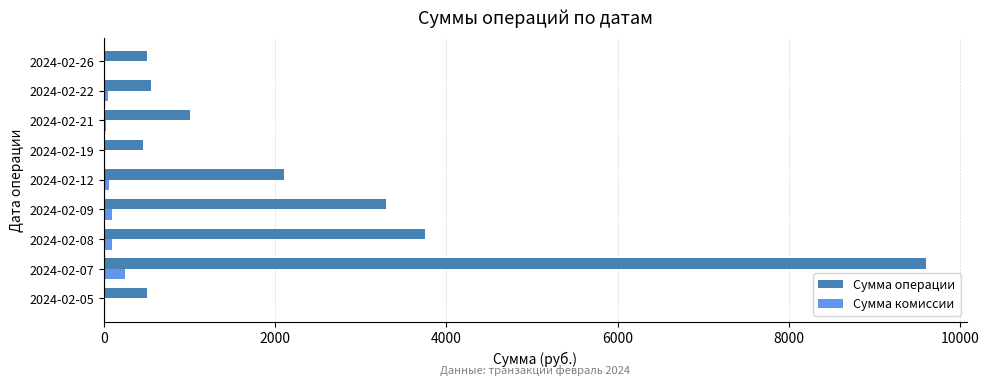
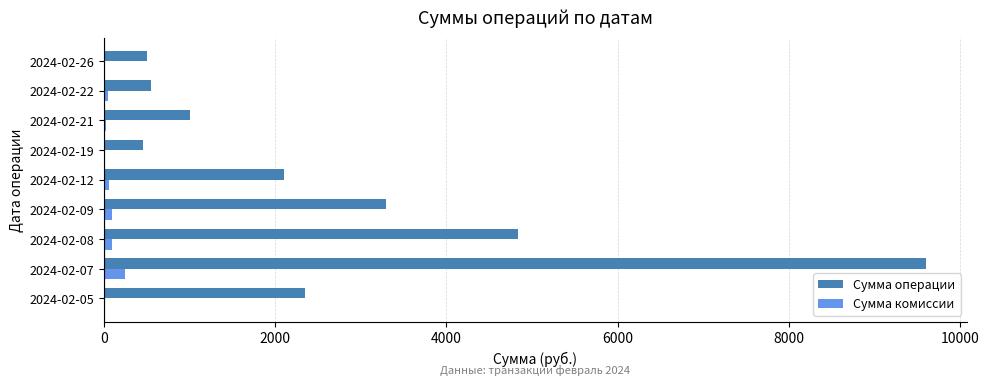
  {
    "Сумма операции": {
      "2024-02-26": 500,
      "2024-02-22": 600,
      "2024-02-21": 1000,
      "2024-02-19": 500,
      "2024-02-12": 2100,
      "2024-02-09": 3300,
-     "2024-02-08": 3800,
+     "2024-02-08": 4800,
      "2024-02-07": 9600,
-     "2024-02-05": 500
+     "2024-02-05": 2400
    },
    "Сумма комиссии": {
      "2024-02-22": 0,
      "2024-02-12": 100,
      "2024-02-09": 100,
      "2024-02-08": 100,
      "2024-02-07": 200
    }
  }
